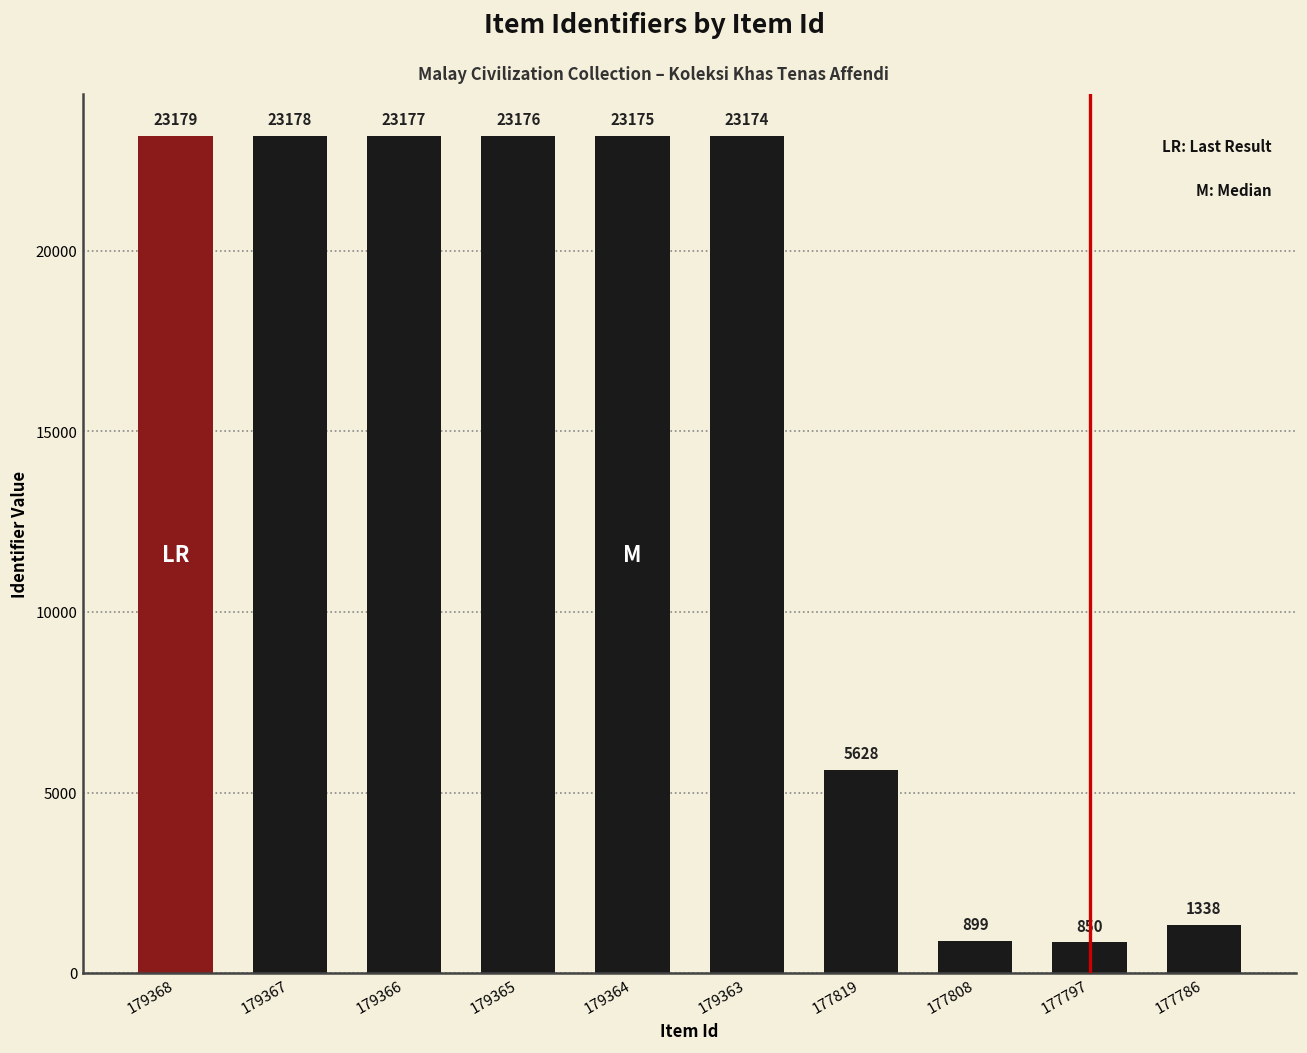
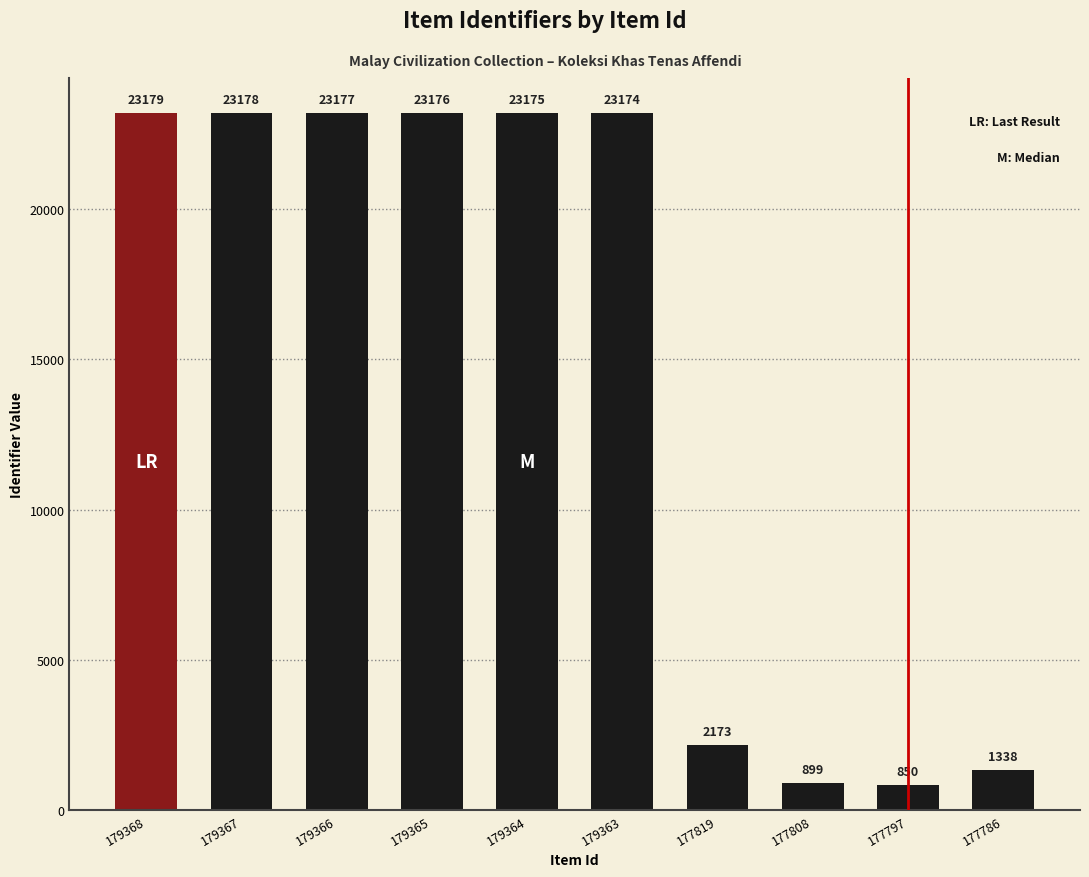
  {
    "179368": 23179,
    "179367": 23178,
    "179366": 23177,
    "179365": 23176,
    "179364": 23175,
    "179363": 23174,
-   "177819": 5628,
+   "177819": 2173,
    "177808": 899,
    "177797": 850,
    "177786": 1338
  }
